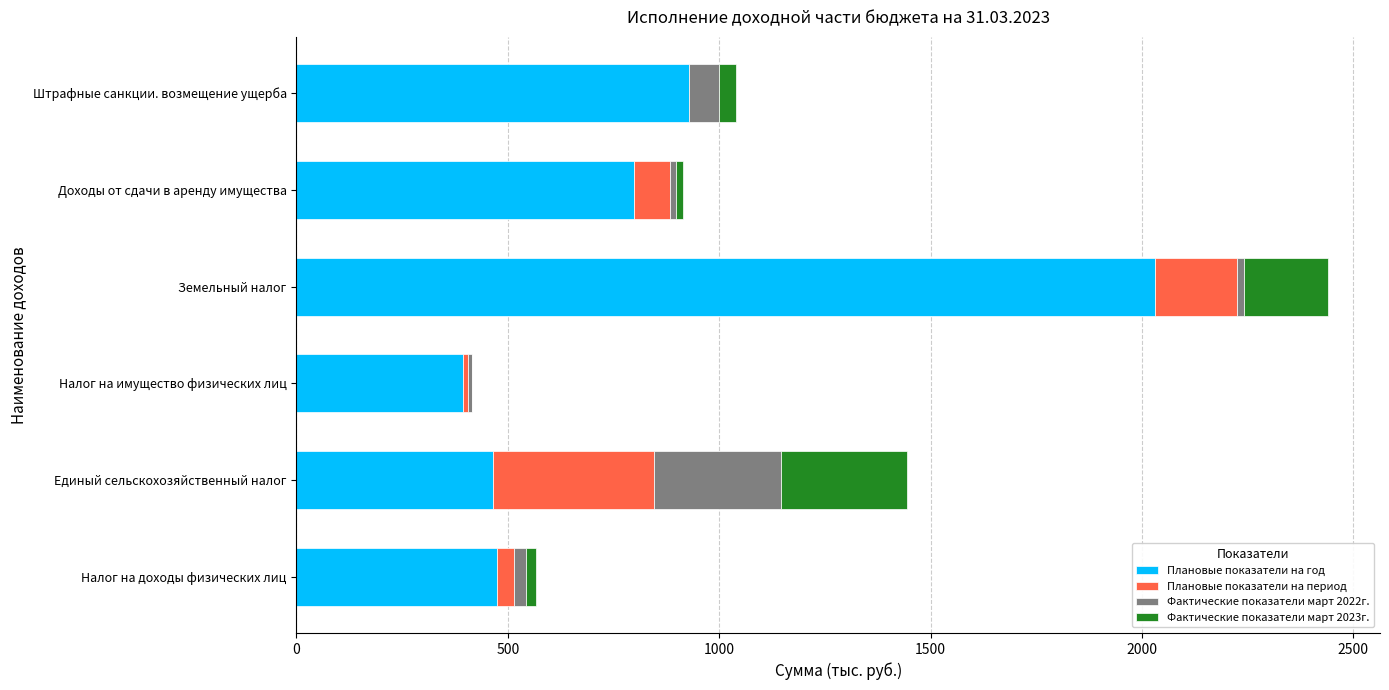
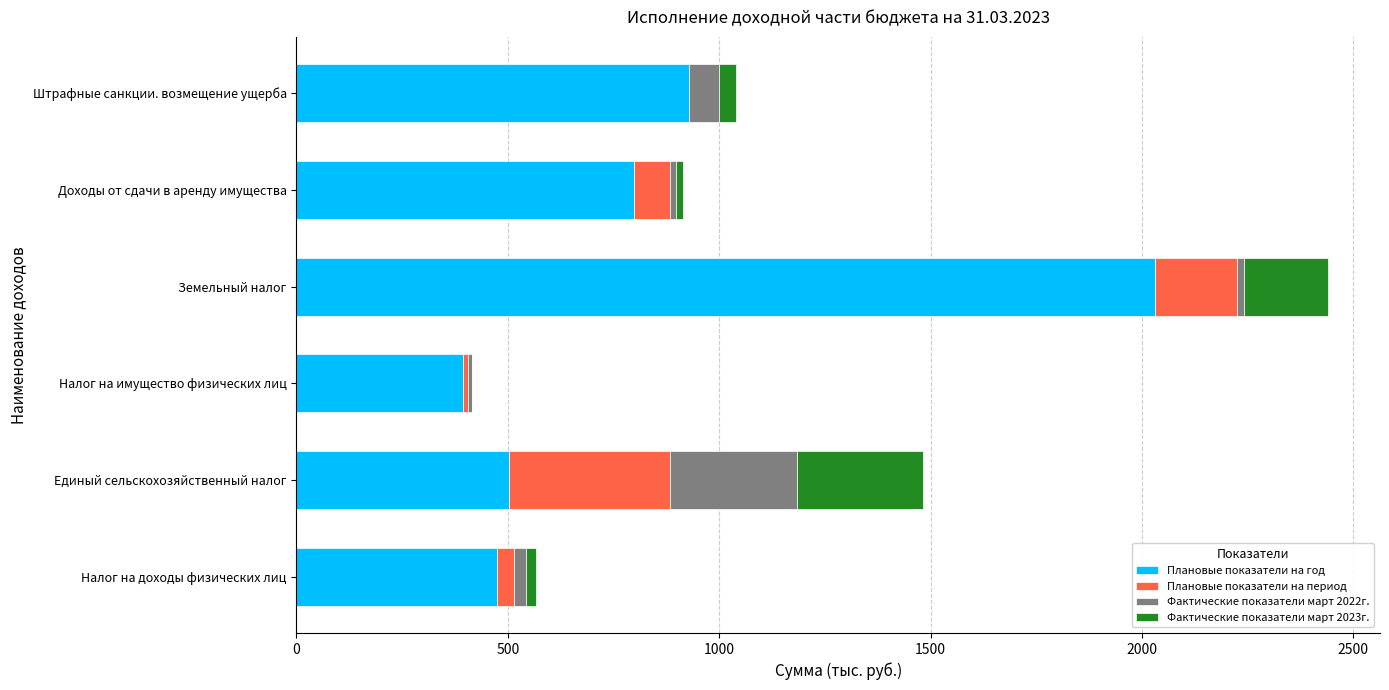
  {
    "Плановые показатели на год": {
      "Штрафные санкции. возмещение ущерба": 930,
      "Доходы от сдачи в аренду имущества": 800,
      "Земельный налог": 2030,
      "Налог на имущество физических лиц": 390,
-     "Единый сельскохозяйственный налог": 460,
+     "Единый сельскохозяйственный налог": 500,
      "Налог на доходы физических лиц": 470
    },
    "Плановые показатели на период": {
      "Доходы от сдачи в аренду имущества": 90,
      "Земельный налог": 190,
      "Налог на имущество физических лиц": 10,
      "Единый сельскохозяйственный налог": 380,
      "Налог на доходы физических лиц": 40
    },
    "Фактические показатели март 2022г.": {
      "Штрафные санкции. возмещение ущерба": 70,
      "Доходы от сдачи в аренду имущества": 20,
      "Земельный налог": 20,
      "Налог на имущество физических лиц": 10,
      "Единый сельскохозяйственный налог": 300,
      "Налог на доходы физических лиц": 30
    },
    "Фактические показатели март 2023г.": {
      "Штрафные санкции. возмещение ущерба": 40,
      "Доходы от сдачи в аренду имущества": 20,
      "Земельный налог": 200,
      "Единый сельскохозяйственный налог": 300,
      "Налог на доходы физических лиц": 30
    }
  }
